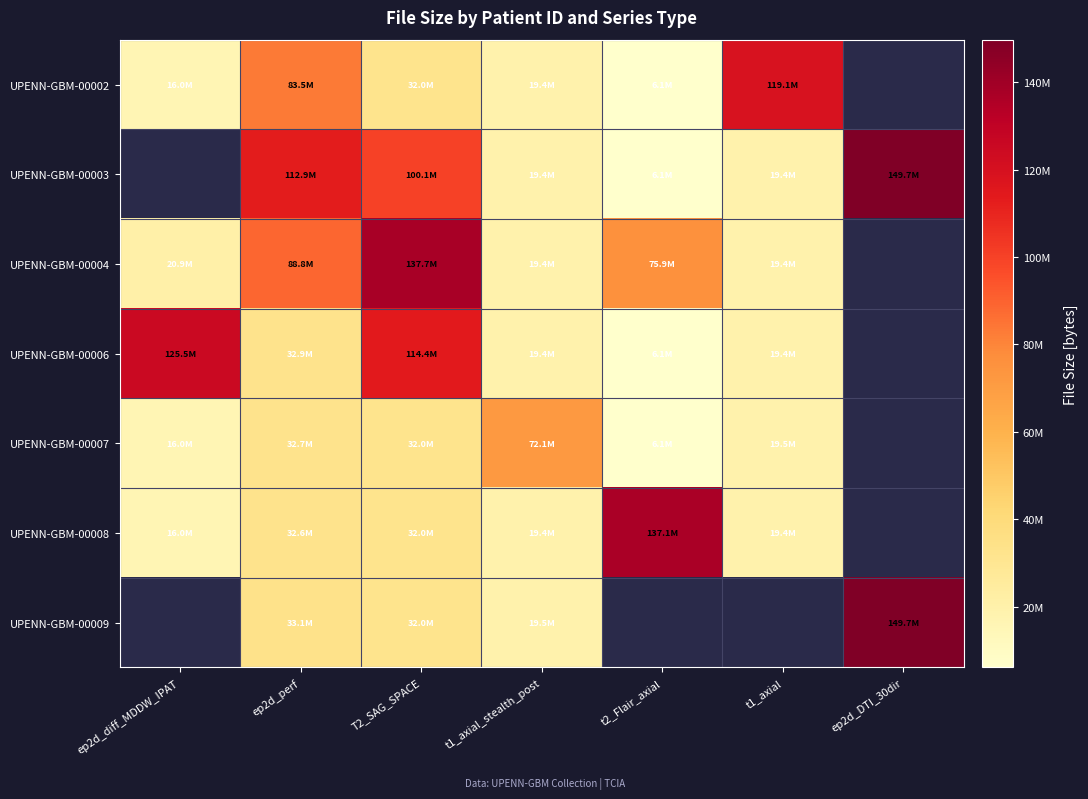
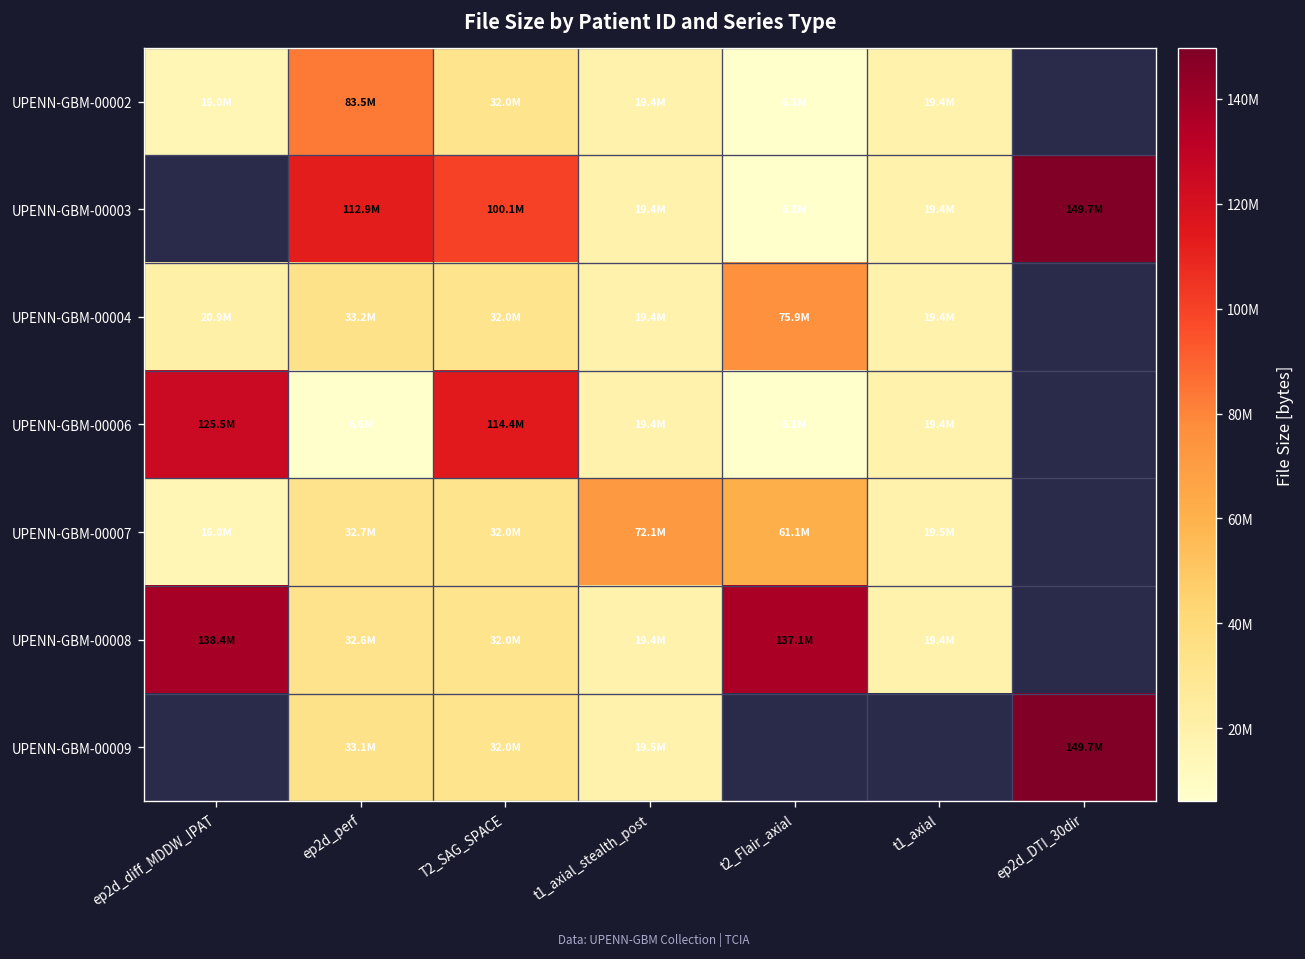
  {
    "UPENN-GBM-00002": {
      "ep2d_diff_MDDW_IPAT": "16.0M",
      "ep2d_perf": "83.5M",
      "T2_SAG_SPACE": "32.0M",
      "t1_axial_stealth_post": "19.4M",
      "t2_Flair_axial": "6.1M",
-     "t1_axial": "119.1M"
+     "t1_axial": "19.4M"
    },
    "UPENN-GBM-00003": {
      "ep2d_perf": "112.9M",
      "T2_SAG_SPACE": "100.1M",
      "t1_axial_stealth_post": "19.4M",
      "t2_Flair_axial": "6.1M",
      "t1_axial": "19.4M",
      "ep2d_DTI_30dir": "149.7M"
    },
    "UPENN-GBM-00004": {
      "ep2d_diff_MDDW_IPAT": "20.9M",
-     "ep2d_perf": "88.8M",
-     "T2_SAG_SPACE": "137.7M",
+     "ep2d_perf": "33.2M",
+     "T2_SAG_SPACE": "32.0M",
      "t1_axial_stealth_post": "19.4M",
      "t2_Flair_axial": "75.9M",
      "t1_axial": "19.4M"
    },
    "UPENN-GBM-00006": {
      "ep2d_diff_MDDW_IPAT": "125.5M",
-     "ep2d_perf": "32.9M",
+     "ep2d_perf": "6.6M",
      "T2_SAG_SPACE": "114.4M",
      "t1_axial_stealth_post": "19.4M",
      "t2_Flair_axial": "6.1M",
      "t1_axial": "19.4M"
    },
    "UPENN-GBM-00007": {
      "ep2d_diff_MDDW_IPAT": "16.0M",
      "ep2d_perf": "32.7M",
      "T2_SAG_SPACE": "32.0M",
      "t1_axial_stealth_post": "72.1M",
-     "t2_Flair_axial": "6.1M",
+     "t2_Flair_axial": "61.1M",
      "t1_axial": "19.5M"
    },
    "UPENN-GBM-00008": {
-     "ep2d_diff_MDDW_IPAT": "16.0M",
+     "ep2d_diff_MDDW_IPAT": "138.4M",
      "ep2d_perf": "32.6M",
      "T2_SAG_SPACE": "32.0M",
      "t1_axial_stealth_post": "19.4M",
      "t2_Flair_axial": "137.1M",
      "t1_axial": "19.4M"
    },
    "UPENN-GBM-00009": {
      "ep2d_perf": "33.1M",
      "T2_SAG_SPACE": "32.0M",
      "t1_axial_stealth_post": "19.5M",
      "ep2d_DTI_30dir": "149.7M"
    }
  }
